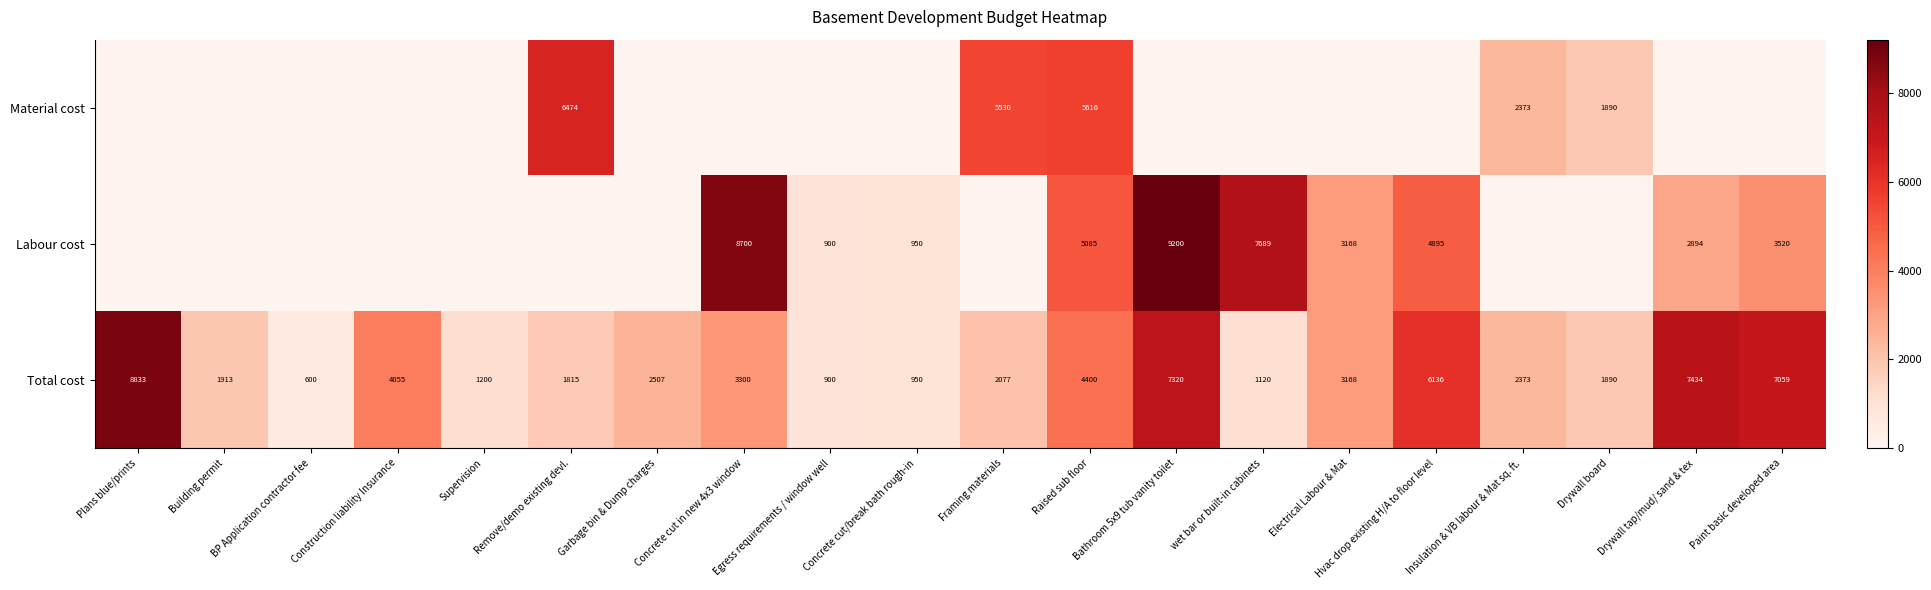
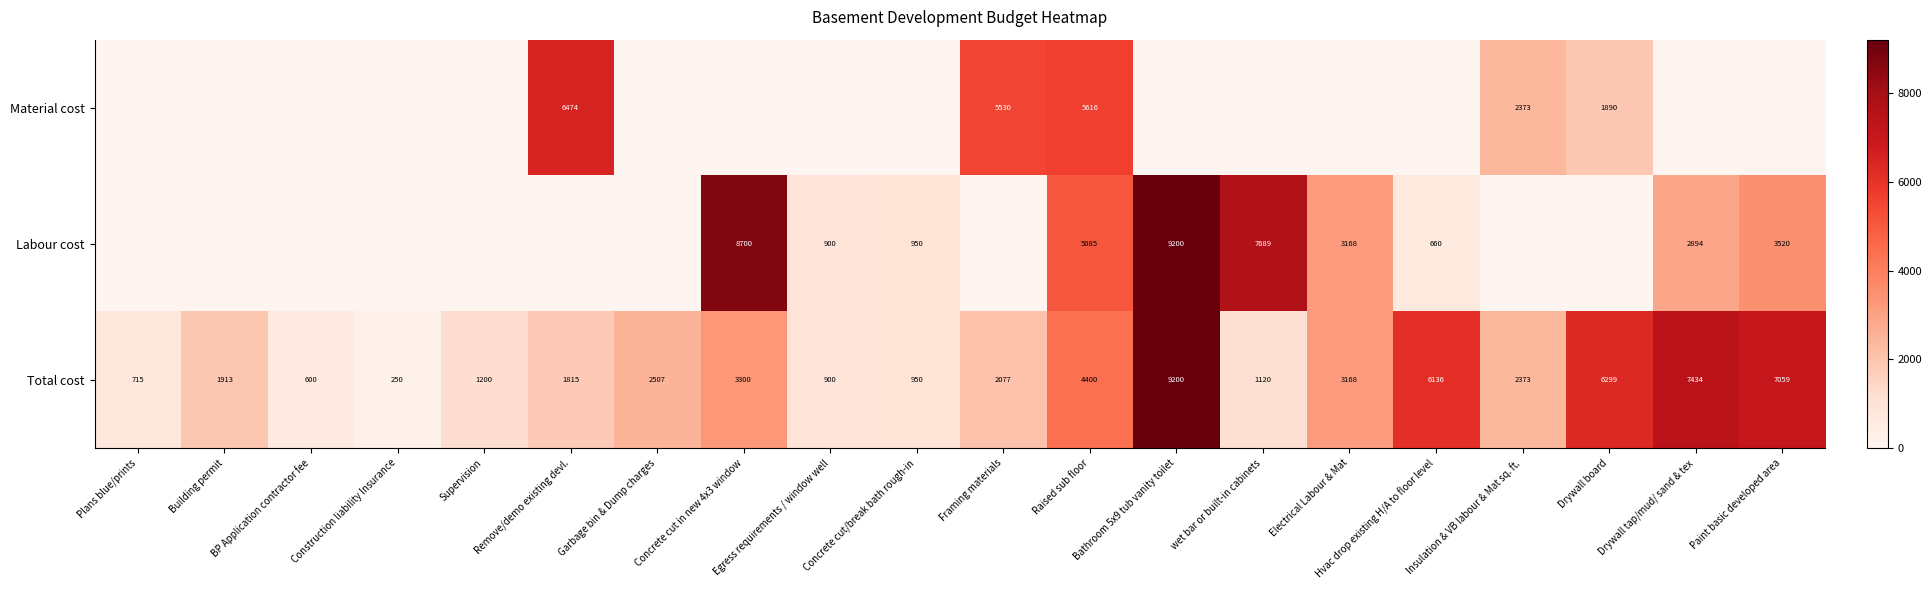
  {
    "Material cost": {
      "Remove/demo existing devl.": 6474,
      "Framing materials": 5530,
      "Raised sub floor": 5616,
      "Insulation & VB labour & Mat sq. ft.": 2373,
      "Drywall board": 1890
    },
    "Labour cost": {
      "Concrete cut in new 4x3 window": 8700,
      "Egress requirements / window well": 900,
      "Concrete cut/break bath rough-in": 950,
      "Raised sub floor": 5085,
      "Bathroom 5x9 tub vanity toilet": 9200,
      "wet bar or built-in cabinets": 7689,
      "Electrical Labour & Mat": 3168,
-     "Hvac drop existing H/A to floor level": 4895,
+     "Hvac drop existing H/A to floor level": 660,
      "Drywall tap/mud/ sand & tex": 2894,
      "Paint basic developed area": 3520
    },
    "Total cost": {
-     "Plans blue/prints": 8833,
+     "Plans blue/prints": 715,
      "Building permit": 1913,
      "BP Application contractor fee": 600,
-     "Construction liability Insurance": 4055,
+     "Construction liability Insurance": 250,
      "Supervision": 1200,
      "Remove/demo existing devl.": 1815,
      "Garbage bin & Dump charges": 2507,
      "Concrete cut in new 4x3 window": 3300,
      "Egress requirements / window well": 900,
      "Concrete cut/break bath rough-in": 950,
      "Framing materials": 2077,
      "Raised sub floor": 4400,
-     "Bathroom 5x9 tub vanity toilet": 7320,
+     "Bathroom 5x9 tub vanity toilet": 9200,
      "wet bar or built-in cabinets": 1120,
      "Electrical Labour & Mat": 3168,
      "Hvac drop existing H/A to floor level": 6136,
      "Insulation & VB labour & Mat sq. ft.": 2373,
-     "Drywall board": 1890,
+     "Drywall board": 6299,
      "Drywall tap/mud/ sand & tex": 7434,
      "Paint basic developed area": 7059
    }
  }
